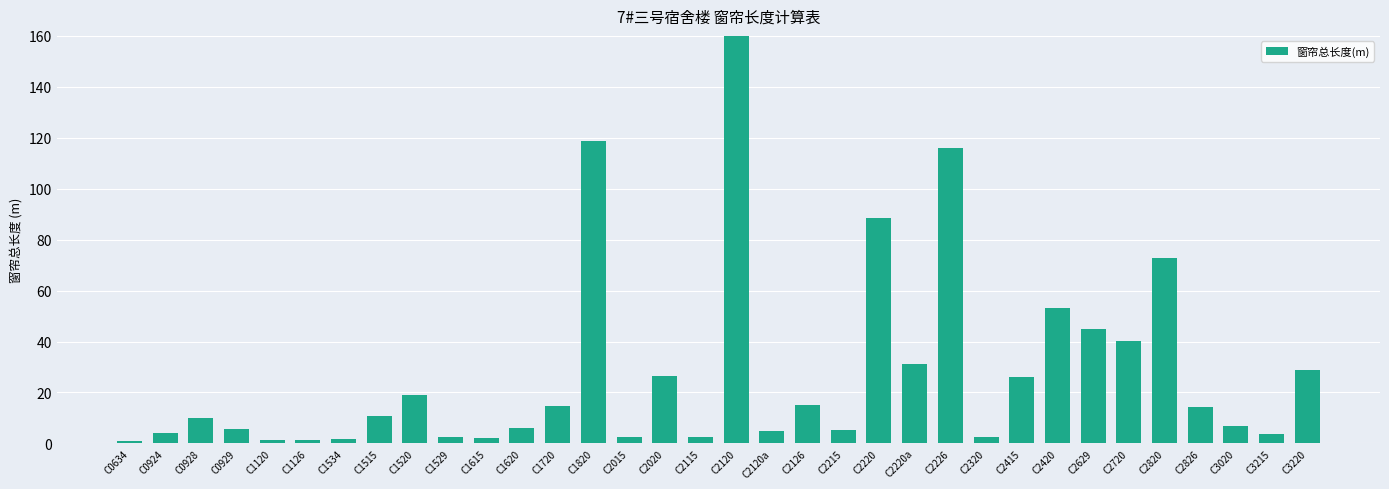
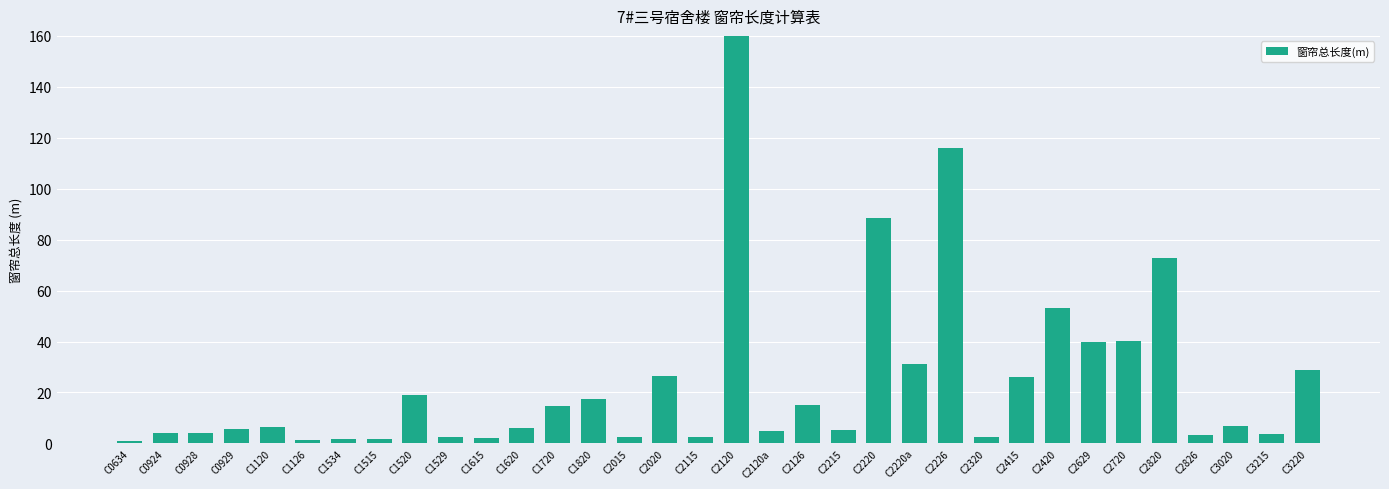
  {
    "C0634": 1,
    "C0924": 4,
-   "C0928": 10,
+   "C0928": 4,
    "C0929": 6,
-   "C1120": 2,
+   "C1120": 6,
    "C1126": 2,
    "C1534": 2,
-   "C1515": 11,
+   "C1515": 2,
    "C1520": 19,
    "C1529": 3,
    "C1615": 2,
    "C1620": 6,
    "C1720": 15,
-   "C1820": 119,
+   "C1820": 18,
    "C2015": 2,
    "C2020": 26,
    "C2115": 3,
    "C2120a": 5,
    "C2126": 15,
    "C2215": 5,
    "C2220": 88,
    "C2220a": 31,
    "C2226": 116,
    "C2320": 3,
    "C2415": 26,
    "C2420": 53,
-   "C2629": 45,
+   "C2629": 40,
    "C2720": 40,
    "C2820": 73,
-   "C2826": 14,
+   "C2826": 3,
    "C3020": 7,
    "C3215": 4,
    "C3220": 29
  }
